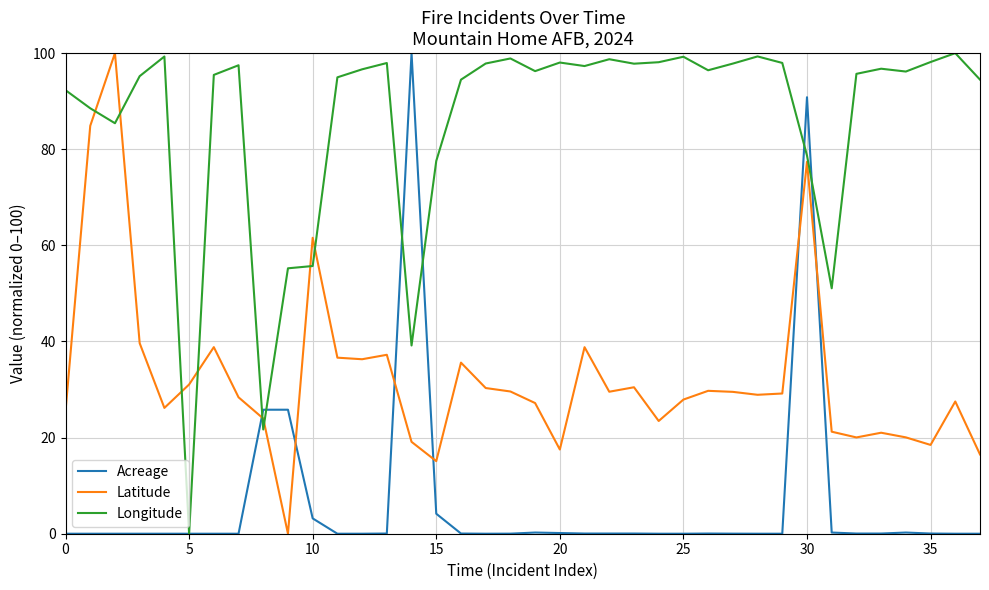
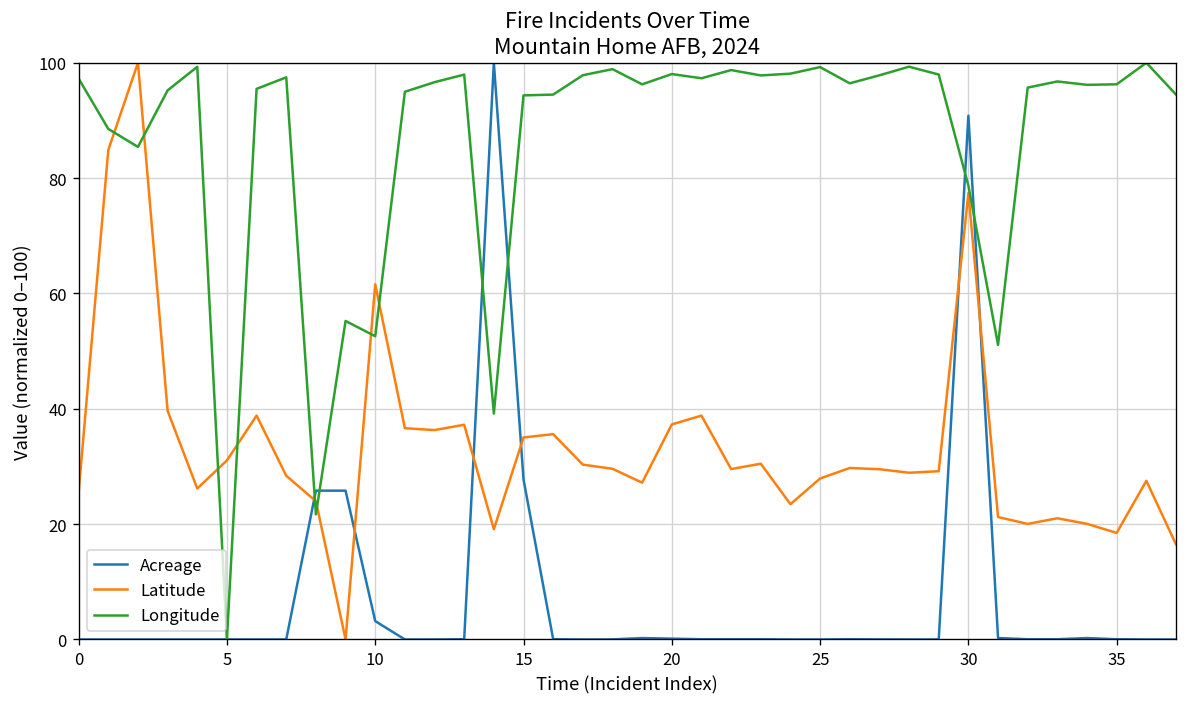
  {
    "Acreage": {
      "0": 0,
      "10": 3,
-     "15": 4,
+     "15": 28,
      "20": 0,
      "25": 0,
      "30": 91,
      "35": 0
    },
    "Latitude": {
      "0": 26,
      "5": 31,
      "10": 62,
-     "15": 15,
-     "20": 18,
+     "15": 35,
+     "20": 37,
      "25": 28,
      "30": 77,
      "35": 18
    },
    "Longitude": {
-     "0": 92,
-     "10": 56,
-     "15": 78,
+     "0": 97,
+     "10": 53,
+     "15": 94,
      "20": 98,
      "25": 99,
      "30": 79,
-     "35": 98
+     "35": 96
    }
  }
